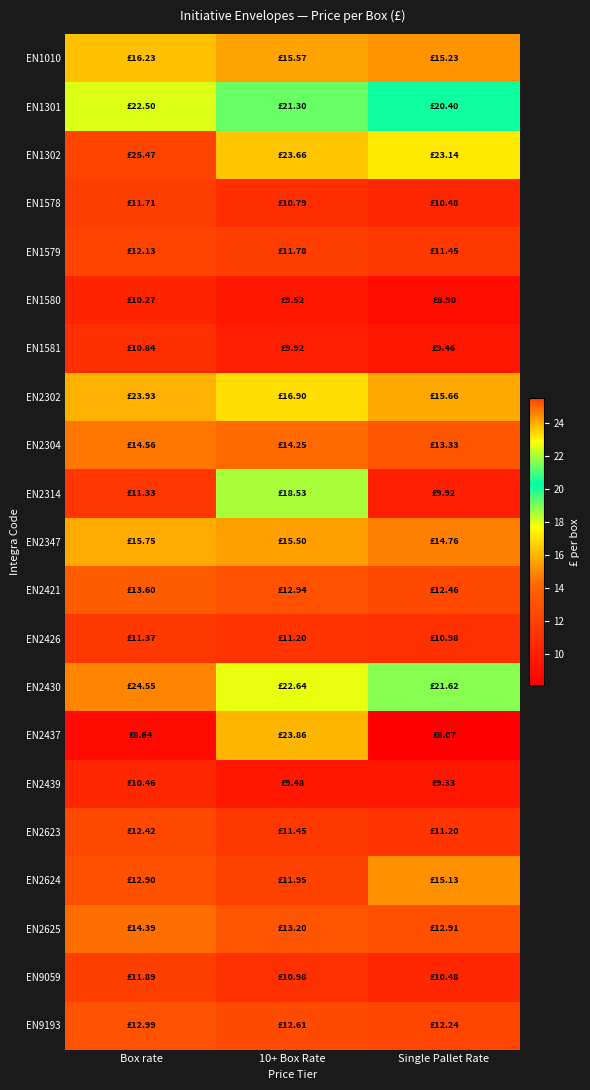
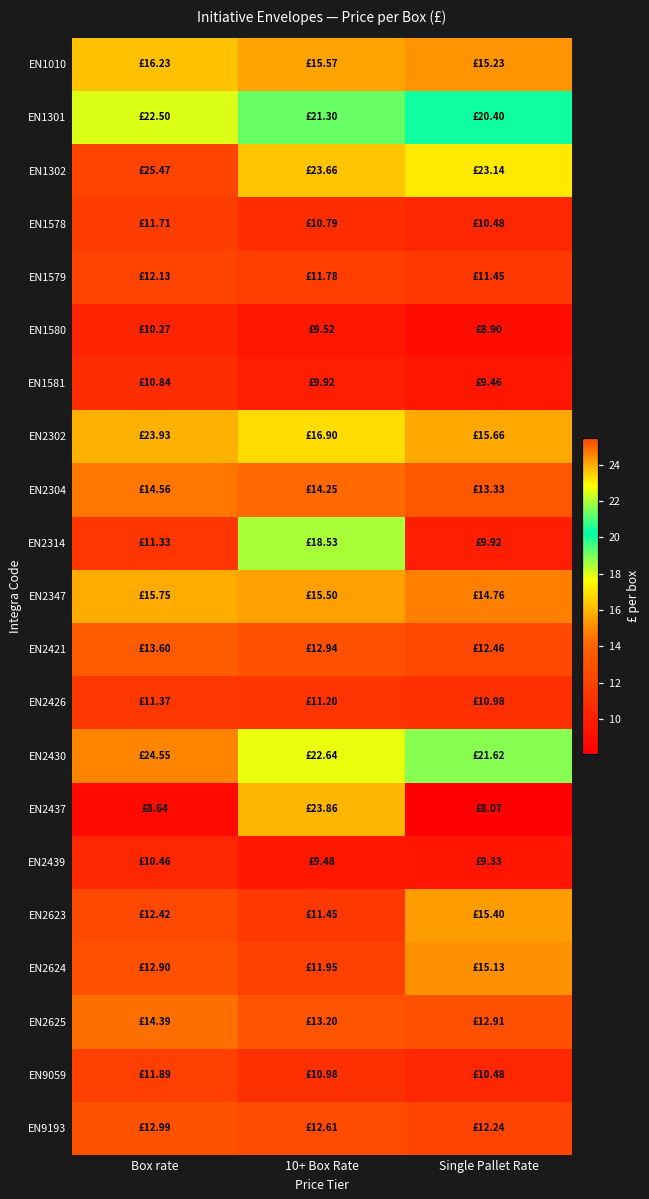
  {
    "EN1010": {
      "Box rate": "£16.23",
      "10+ Box Rate": "£15.57",
      "Single Pallet Rate": "£15.23"
    },
    "EN1301": {
      "Box rate": "£22.50",
      "10+ Box Rate": "£21.30",
      "Single Pallet Rate": "£20.40"
    },
    "EN1302": {
      "Box rate": "£25.47",
      "10+ Box Rate": "£23.66",
      "Single Pallet Rate": "£23.14"
    },
    "EN1578": {
      "Box rate": "£11.71",
      "10+ Box Rate": "£10.79",
      "Single Pallet Rate": "£10.48"
    },
    "EN1579": {
      "Box rate": "£12.13",
      "10+ Box Rate": "£11.78",
      "Single Pallet Rate": "£11.45"
    },
    "EN1580": {
      "Box rate": "£10.27",
      "10+ Box Rate": "£9.52",
      "Single Pallet Rate": "£8.90"
    },
    "EN1581": {
      "Box rate": "£10.84",
      "10+ Box Rate": "£9.92",
      "Single Pallet Rate": "£9.46"
    },
    "EN2302": {
      "Box rate": "£23.93",
      "10+ Box Rate": "£16.90",
      "Single Pallet Rate": "£15.66"
    },
    "EN2304": {
      "Box rate": "£14.56",
      "10+ Box Rate": "£14.25",
      "Single Pallet Rate": "£13.33"
    },
    "EN2314": {
      "Box rate": "£11.33",
      "10+ Box Rate": "£18.53",
      "Single Pallet Rate": "£9.92"
    },
    "EN2347": {
      "Box rate": "£15.75",
      "10+ Box Rate": "£15.50",
      "Single Pallet Rate": "£14.76"
    },
    "EN2421": {
      "Box rate": "£13.60",
      "10+ Box Rate": "£12.94",
      "Single Pallet Rate": "£12.46"
    },
    "EN2426": {
      "Box rate": "£11.37",
      "10+ Box Rate": "£11.20",
      "Single Pallet Rate": "£10.98"
    },
    "EN2430": {
      "Box rate": "£24.55",
      "10+ Box Rate": "£22.64",
      "Single Pallet Rate": "£21.62"
    },
    "EN2437": {
      "Box rate": "£8.64",
      "10+ Box Rate": "£23.86",
      "Single Pallet Rate": "£8.07"
    },
    "EN2439": {
      "Box rate": "£10.46",
      "10+ Box Rate": "£9.48",
      "Single Pallet Rate": "£9.33"
    },
    "EN2623": {
      "Box rate": "£12.42",
      "10+ Box Rate": "£11.45",
-     "Single Pallet Rate": "£11.20"
+     "Single Pallet Rate": "£15.40"
    },
    "EN2624": {
      "Box rate": "£12.90",
      "10+ Box Rate": "£11.95",
      "Single Pallet Rate": "£15.13"
    },
    "EN2625": {
      "Box rate": "£14.39",
      "10+ Box Rate": "£13.20",
      "Single Pallet Rate": "£12.91"
    },
    "EN9059": {
      "Box rate": "£11.89",
      "10+ Box Rate": "£10.98",
      "Single Pallet Rate": "£10.48"
    },
    "EN9193": {
      "Box rate": "£12.99",
      "10+ Box Rate": "£12.61",
      "Single Pallet Rate": "£12.24"
    }
  }
